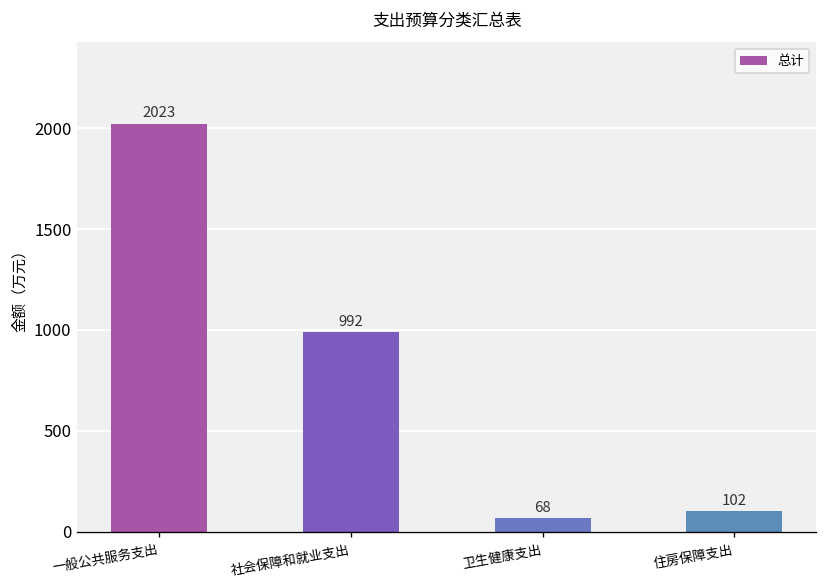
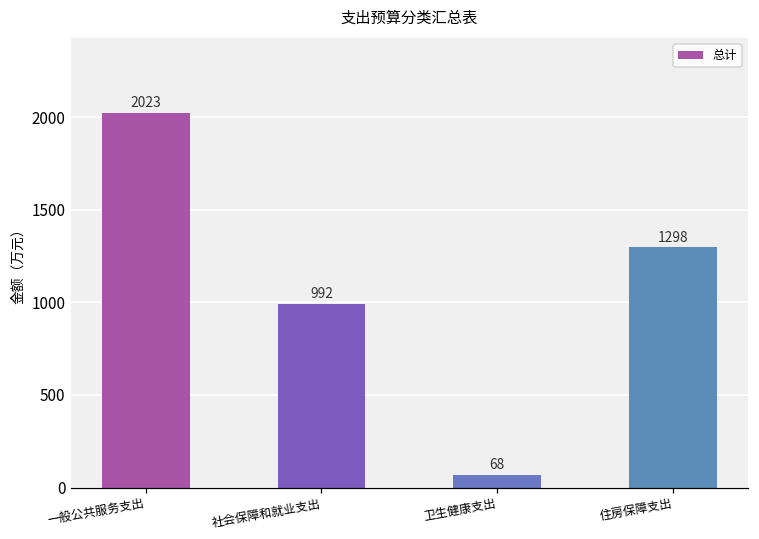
  {
    "一般公共服务支出": 2023,
    "社会保障和就业支出": 992,
    "卫生健康支出": 68,
-   "住房保障支出": 102
+   "住房保障支出": 1298
  }
